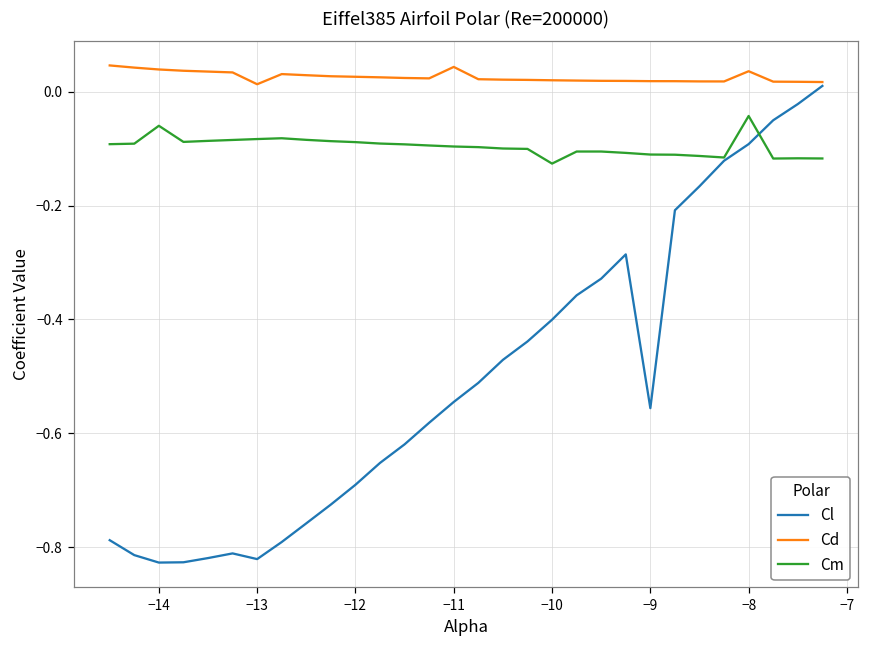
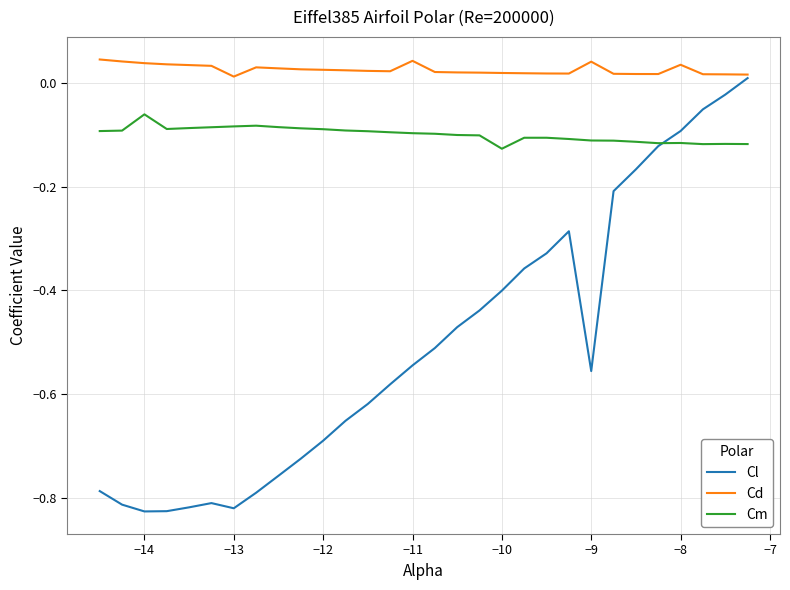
  {
    "Cl": {
      "−14": -0.83,
      "−13": -0.82,
      "−12": -0.69,
      "−11": -0.54,
      "−10": -0.40,
      "−9": -0.56,
      "−8": -0.09
    },
    "Cd": {
      "−14": 0.04,
      "−13": 0.01,
      "−12": 0.03,
      "−11": 0.04,
      "−10": 0.02,
-     "−9": 0.02,
+     "−9": 0.04,
      "−8": 0.04
    },
    "Cm": {
      "−14": -0.06,
      "−13": -0.08,
      "−12": -0.09,
      "−11": -0.10,
      "−10": -0.13,
      "−9": -0.11,
-     "−8": -0.04
+     "−8": -0.12
    }
  }
